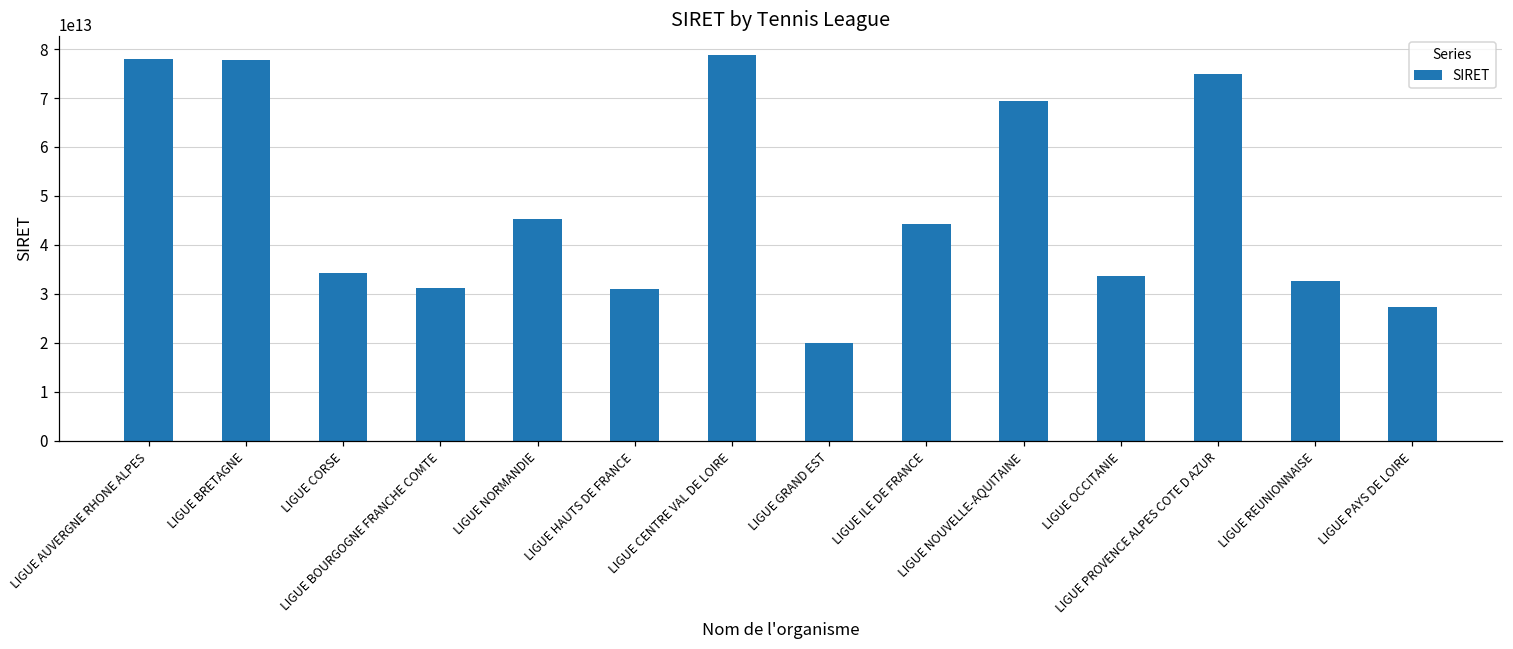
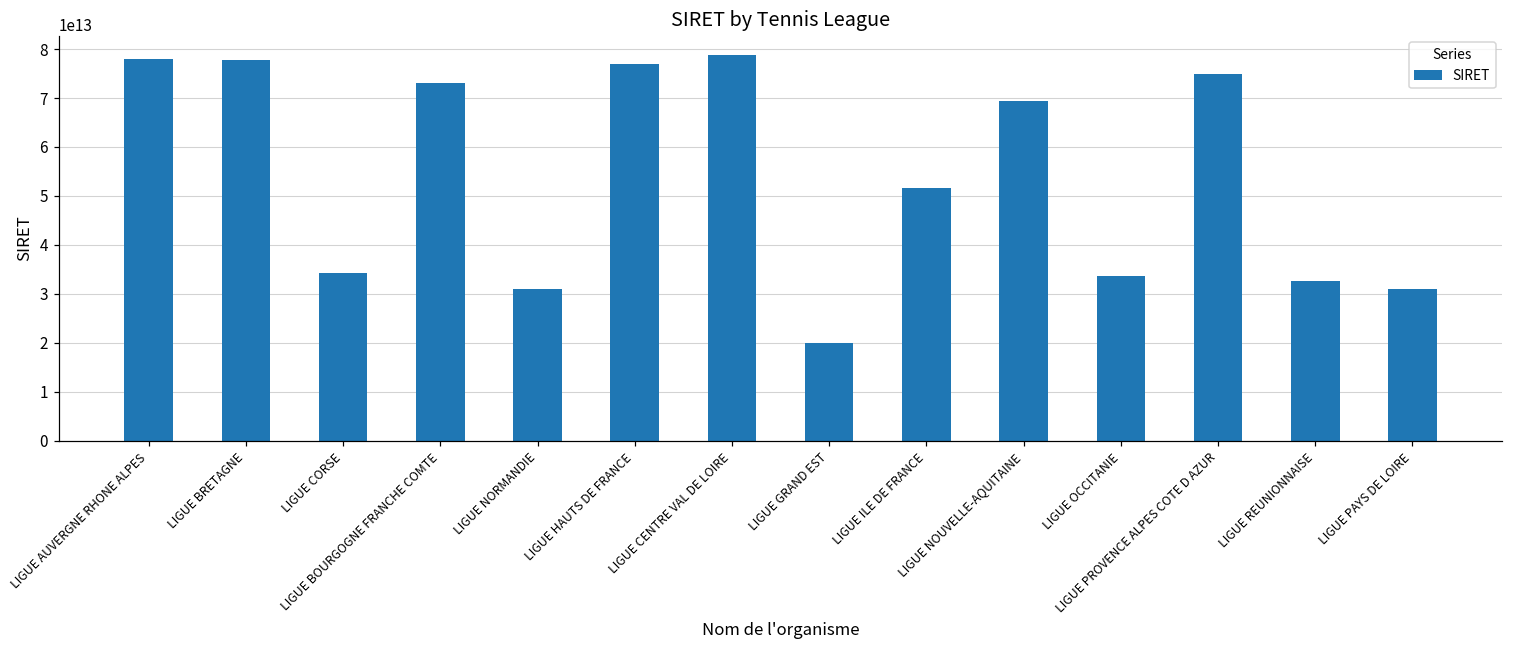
  {
    "LIGUE AUVERGNE RHONE ALPES": 78000000000000,
    "LIGUE BRETAGNE": 78000000000000,
    "LIGUE CORSE": 34000000000000,
-   "LIGUE BOURGOGNE FRANCHE COMTE": 31000000000000,
-   "LIGUE NORMANDIE": 45000000000000,
-   "LIGUE HAUTS DE FRANCE": 31000000000000,
+   "LIGUE BOURGOGNE FRANCHE COMTE": 73000000000000,
+   "LIGUE NORMANDIE": 31000000000000,
+   "LIGUE HAUTS DE FRANCE": 77000000000000,
    "LIGUE CENTRE VAL DE LOIRE": 79000000000000,
    "LIGUE GRAND EST": 20000000000000,
-   "LIGUE ILE DE FRANCE": 44000000000000,
+   "LIGUE ILE DE FRANCE": 52000000000000,
    "LIGUE NOUVELLE-AQUITAINE": 69000000000000,
    "LIGUE OCCITANIE": 34000000000000,
    "LIGUE PROVENCE ALPES COTE D AZUR": 75000000000000,
    "LIGUE REUNIONNAISE": 33000000000000,
-   "LIGUE PAYS DE LOIRE": 27000000000000
+   "LIGUE PAYS DE LOIRE": 31000000000000
  }
